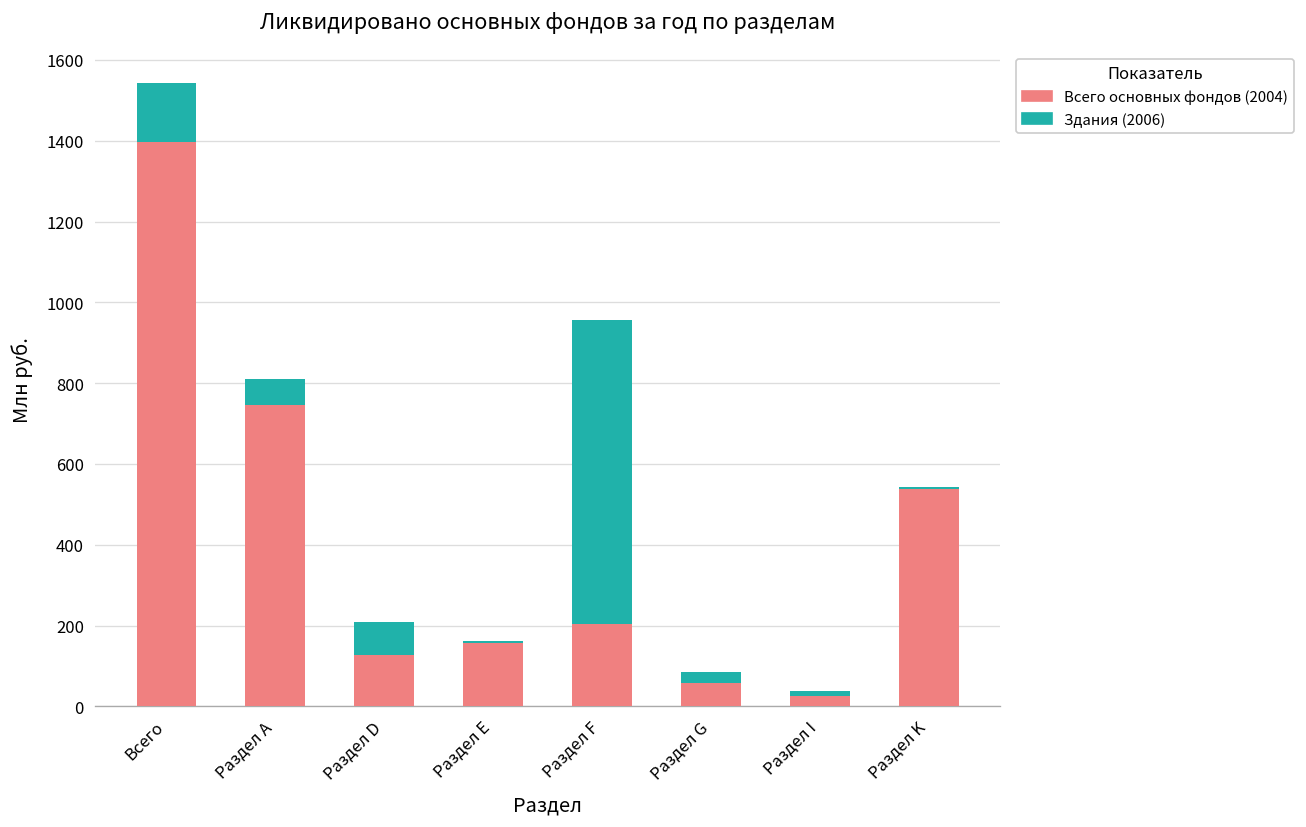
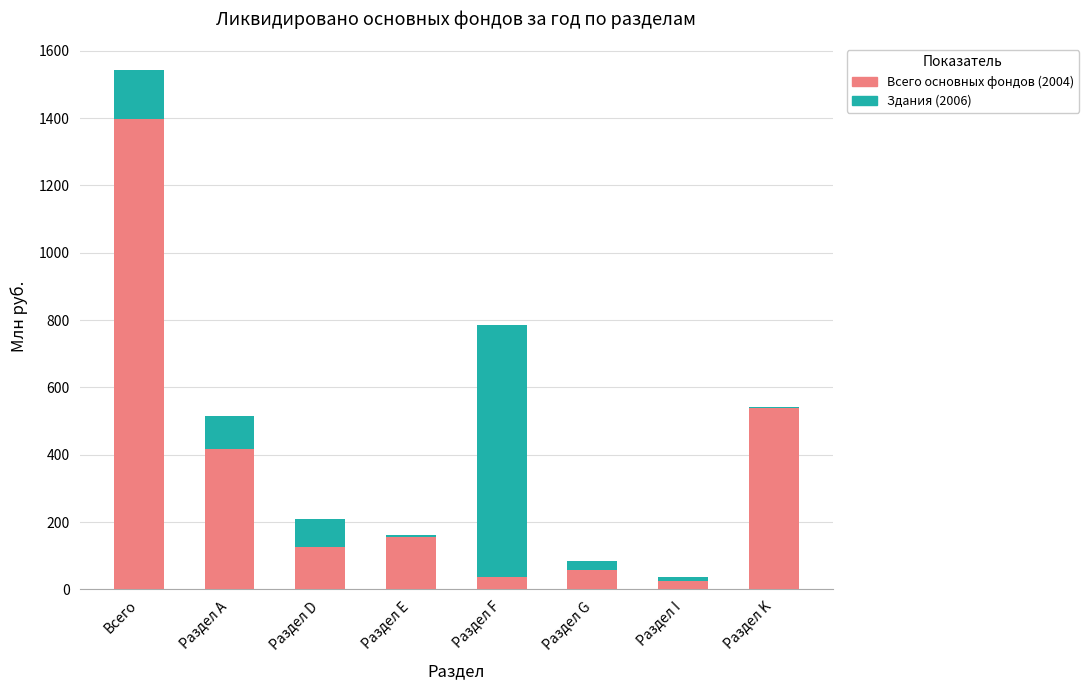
  {
    "Всего основных фондов (2004)": {
      "Всего": 1400,
-     "Раздел А": 750,
+     "Раздел А": 420,
      "Раздел D": 130,
      "Раздел Е": 160,
-     "Раздел F": 210,
+     "Раздел F": 40,
      "Раздел G": 60,
      "Раздел I": 30,
      "Раздел K": 540
    },
    "Здания (2006)": {
      "Всего": 150,
-     "Раздел А": 60,
+     "Раздел А": 100,
      "Раздел D": 80,
      "Раздел F": 750,
      "Раздел G": 30,
      "Раздел I": 10
    }
  }
